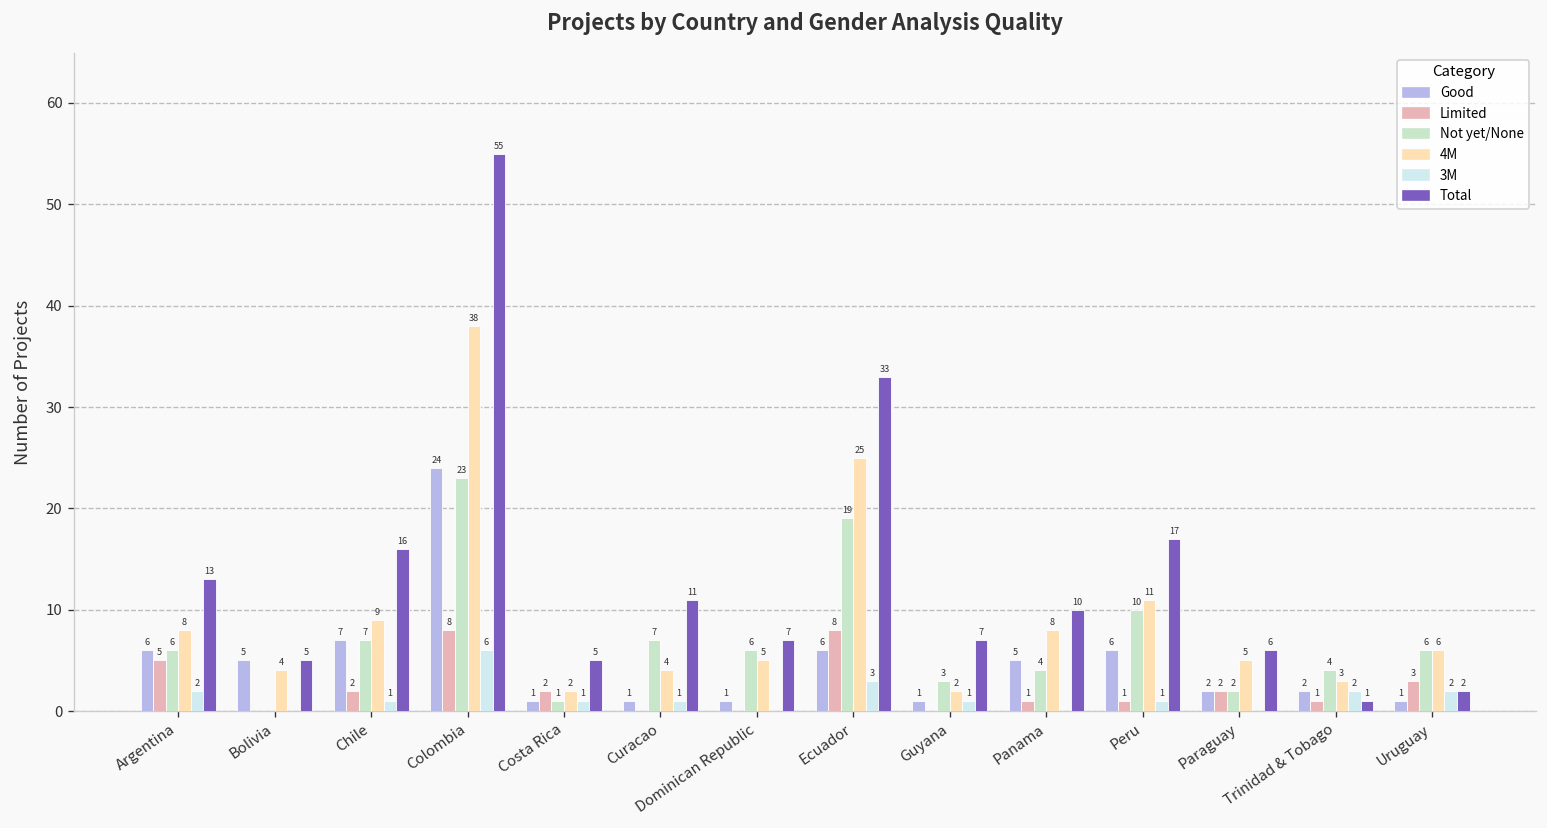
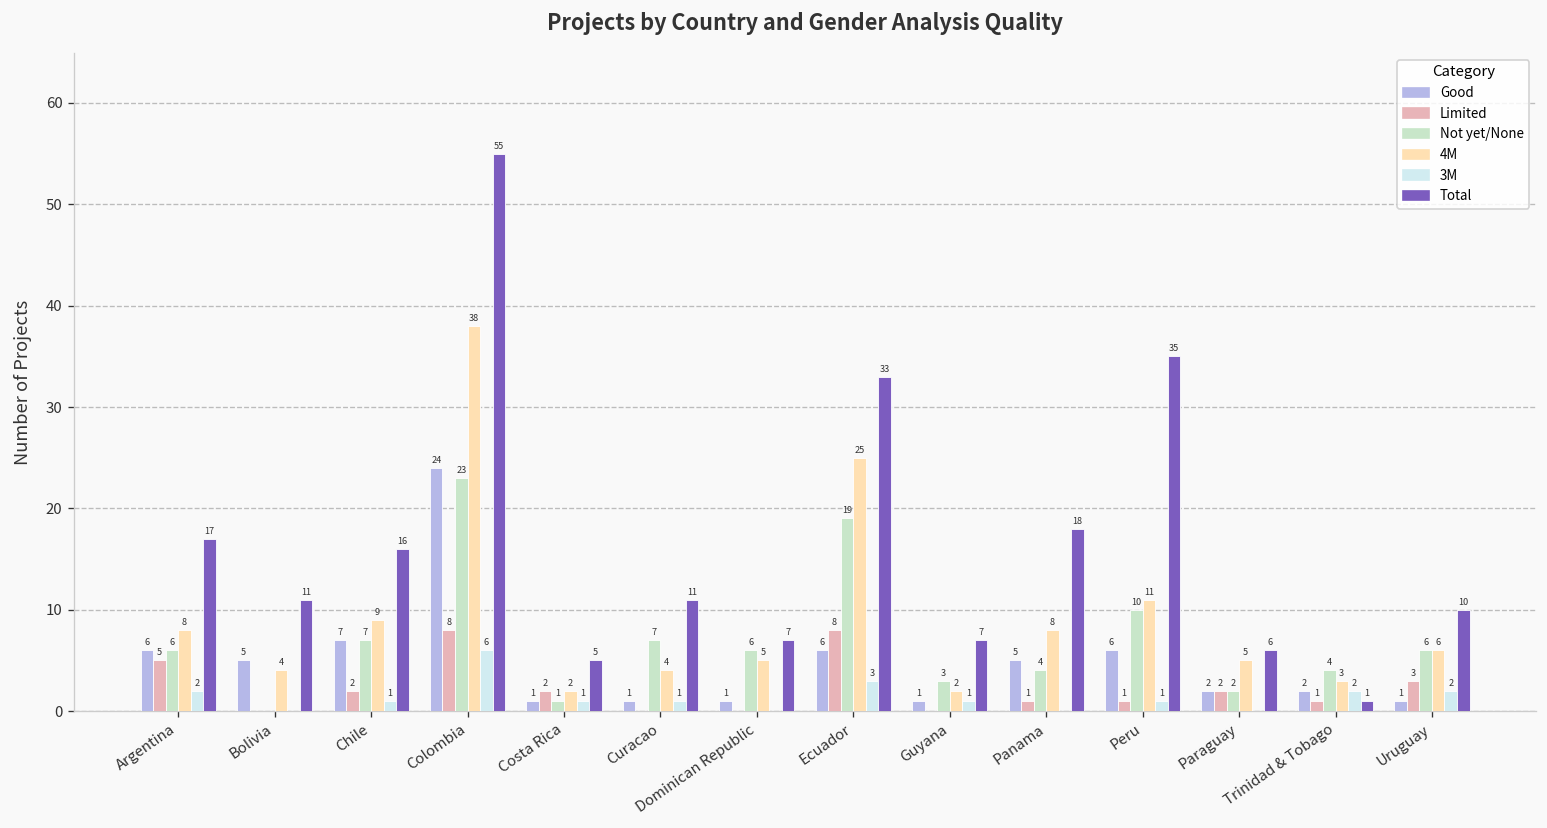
  {
    "Total": {
-     "Argentina": 13,
-     "Bolivia": 5,
+     "Argentina": 17,
+     "Bolivia": 11,
      "Chile": 16,
      "Colombia": 55,
      "Costa Rica": 5,
      "Curacao": 11,
      "Dominican Republic": 7,
      "Ecuador": 33,
      "Guyana": 7,
-     "Panama": 10,
-     "Peru": 17,
+     "Panama": 18,
+     "Peru": 35,
      "Paraguay": 6,
      "Trinidad & Tobago": 1,
-     "Uruguay": 2
+     "Uruguay": 10
    }
  }
